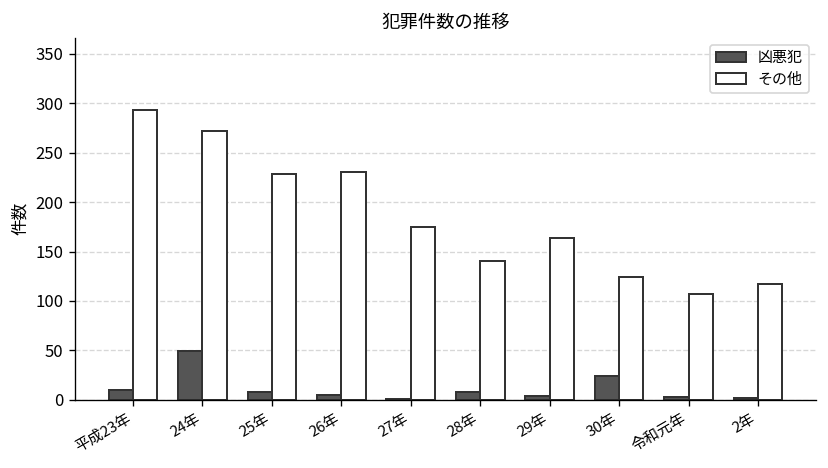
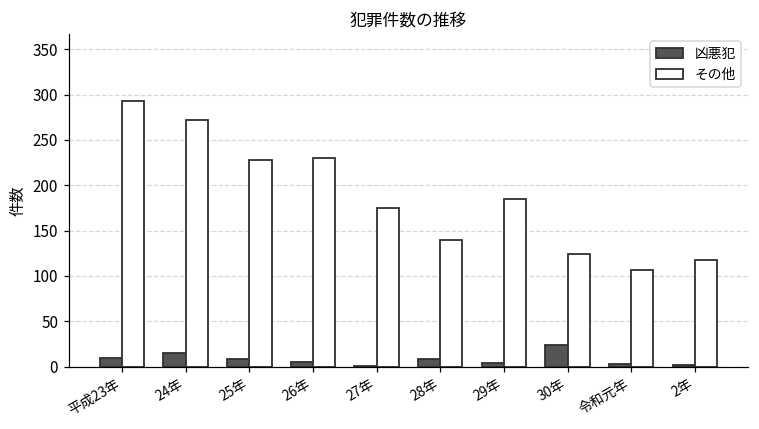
  {
    "凶悪犯": {
      "平成23年": 10,
-     "24年": 50,
+     "24年": 20,
      "25年": 10,
      "26年": 10,
      "28年": 10,
      "29年": 0,
      "30年": 20
    },
    "その他": {
      "平成23年": 290,
      "24年": 270,
      "25年": 230,
      "26年": 230,
      "27年": 180,
      "28年": 140,
-     "29年": 160,
+     "29年": 190,
      "30年": 120,
      "令和元年": 110,
      "2年": 120
    }
  }
